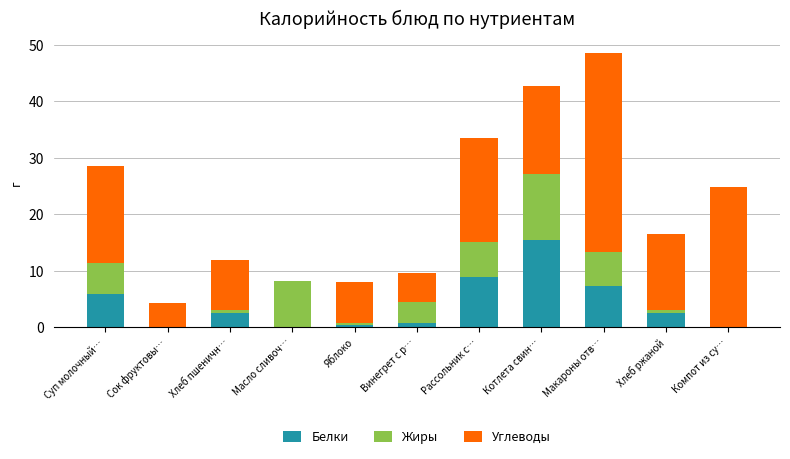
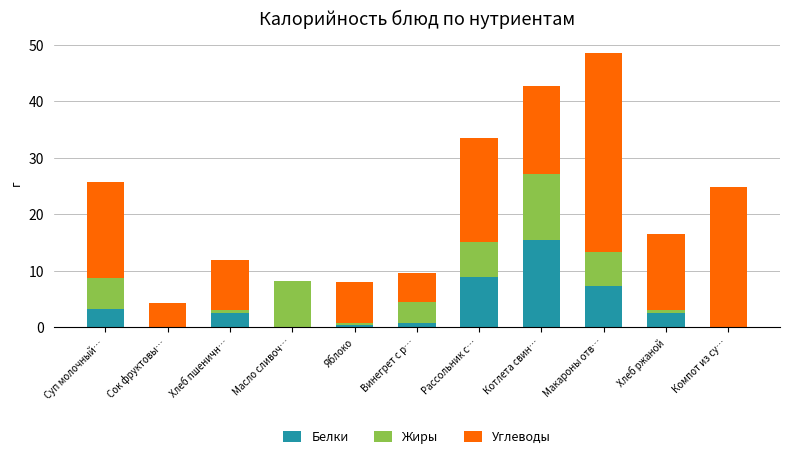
  {
    "Белки": {
-     "Суп молочный…": 6,
+     "Суп молочный…": 3,
      "Сок фруктовы…": 0,
      "Хлеб пшеничн…": 3,
      "Масло сливоч…": 0,
      "Винегрет с р…": 1,
      "Рассольник с…": 9,
      "Котлета свин…": 16,
      "Макароны отв…": 7,
      "Хлеб ржаной": 3
    },
    "Жиры": {
      "Суп молочный…": 5,
      "Сок фруктовы…": 0,
      "Хлеб пшеничн…": 1,
      "Масло сливоч…": 8,
      "Винегрет с р…": 4,
      "Рассольник с…": 6,
      "Котлета свин…": 12,
      "Макароны отв…": 6,
      "Хлеб ржаной": 0,
      "Компот из су…": 0
    },
    "Углеводы": {
      "Суп молочный…": 17,
      "Сок фруктовы…": 4,
      "Хлеб пшеничн…": 9,
      "Яблоко": 7,
      "Винегрет с р…": 5,
      "Рассольник с…": 18,
      "Котлета свин…": 16,
      "Макароны отв…": 35,
      "Хлеб ржаной": 13,
      "Компот из су…": 25
    }
  }
